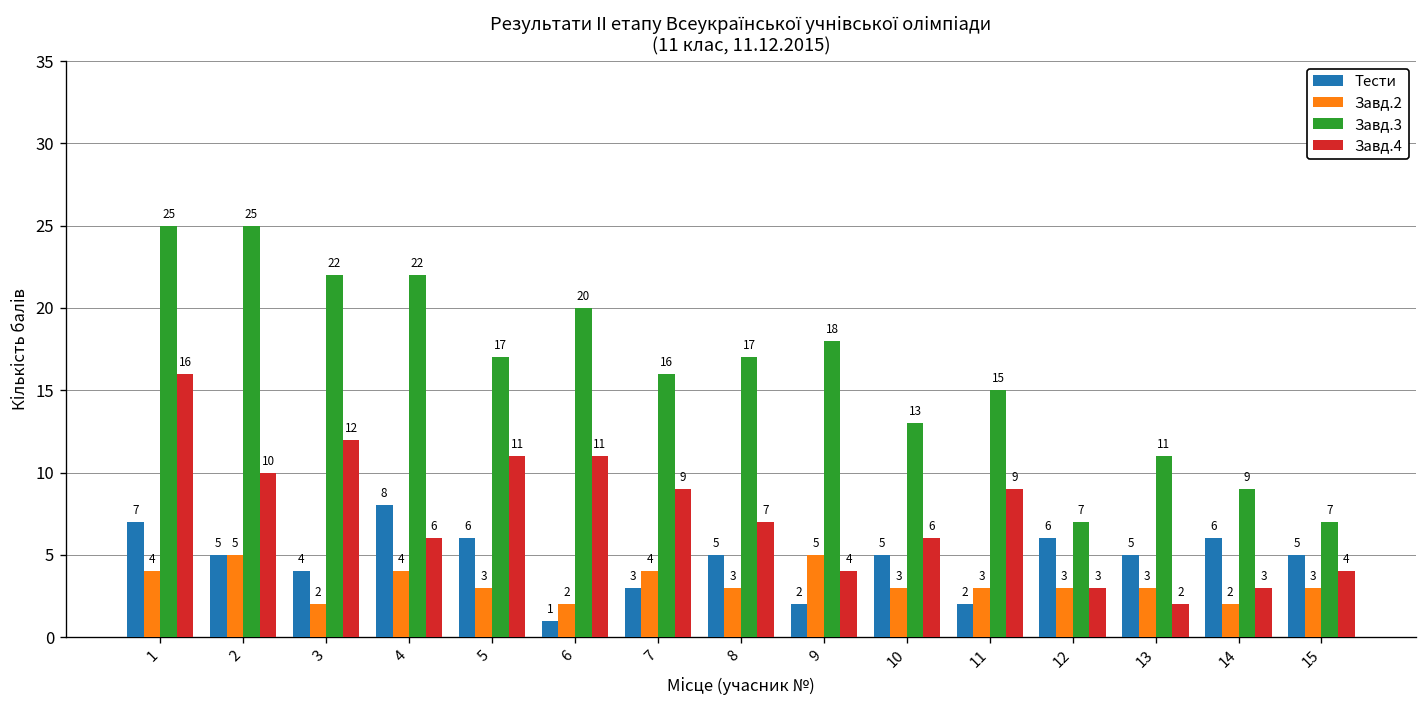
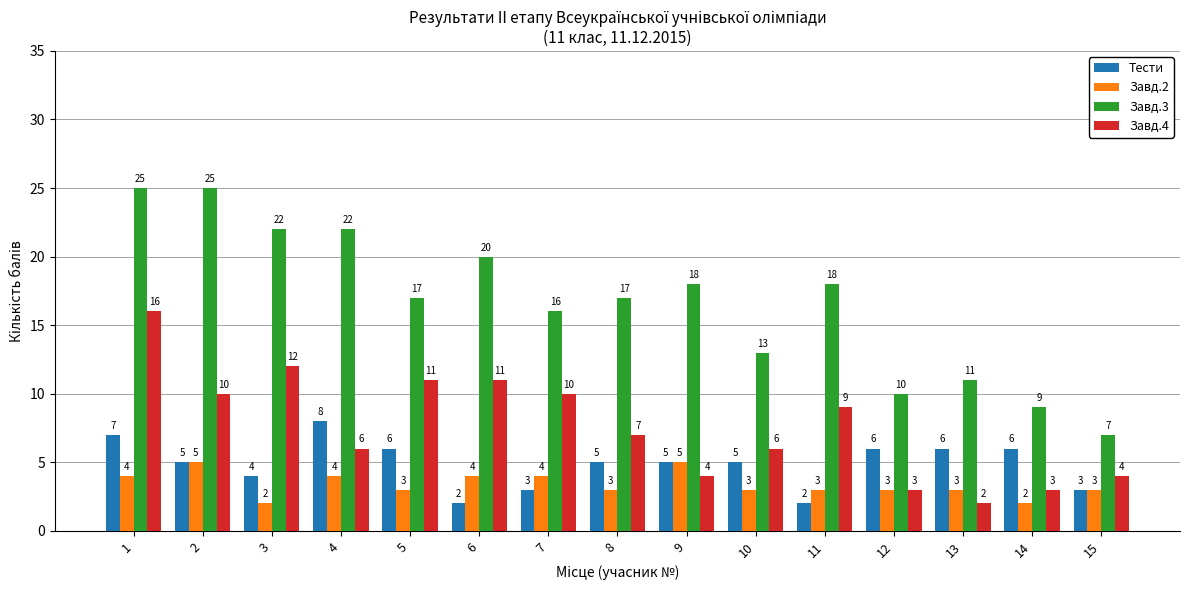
  {
    "Тести": {
      "1": 7,
      "2": 5,
      "3": 4,
      "4": 8,
      "5": 6,
-     "6": 1,
+     "6": 2,
      "7": 3,
      "8": 5,
-     "9": 2,
+     "9": 5,
      "10": 5,
      "11": 2,
      "12": 6,
-     "13": 5,
+     "13": 6,
      "14": 6,
-     "15": 5
+     "15": 3
    },
    "Завд.2": {
      "1": 4,
      "2": 5,
      "3": 2,
      "4": 4,
      "5": 3,
-     "6": 2,
+     "6": 4,
      "7": 4,
      "8": 3,
      "9": 5,
      "10": 3,
      "11": 3,
      "12": 3,
      "13": 3,
      "14": 2,
      "15": 3
    },
    "Завд.3": {
      "1": 25,
      "2": 25,
      "3": 22,
      "4": 22,
      "5": 17,
      "6": 20,
      "7": 16,
      "8": 17,
      "9": 18,
      "10": 13,
-     "11": 15,
-     "12": 7,
+     "11": 18,
+     "12": 10,
      "13": 11,
      "14": 9,
      "15": 7
    },
    "Завд.4": {
      "1": 16,
      "2": 10,
      "3": 12,
      "4": 6,
      "5": 11,
      "6": 11,
-     "7": 9,
+     "7": 10,
      "8": 7,
      "9": 4,
      "10": 6,
      "11": 9,
      "12": 3,
      "13": 2,
      "14": 3,
      "15": 4
    }
  }
